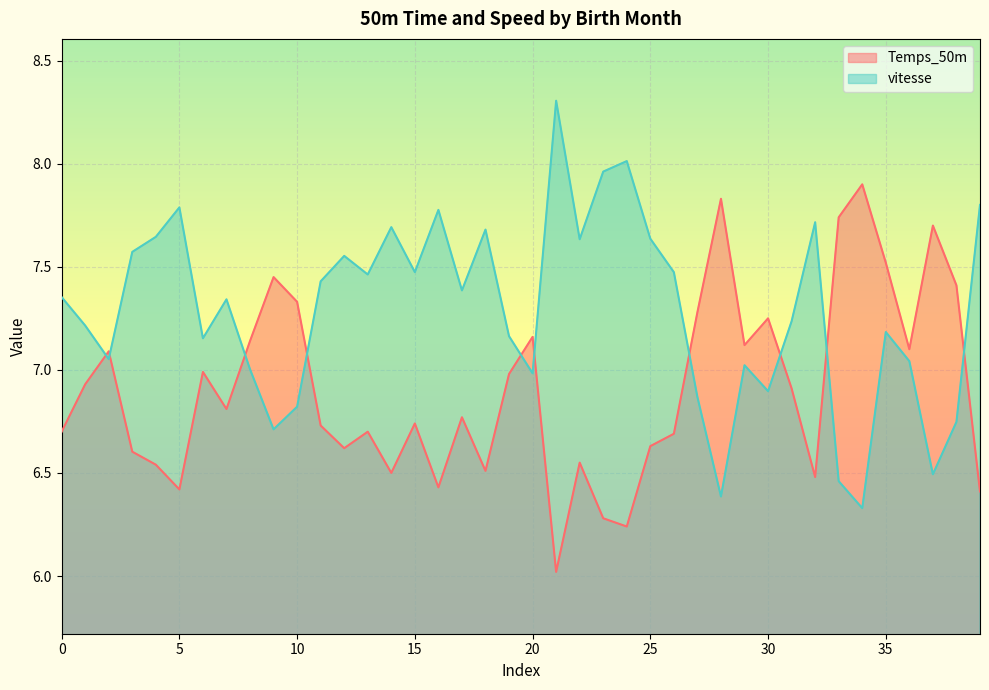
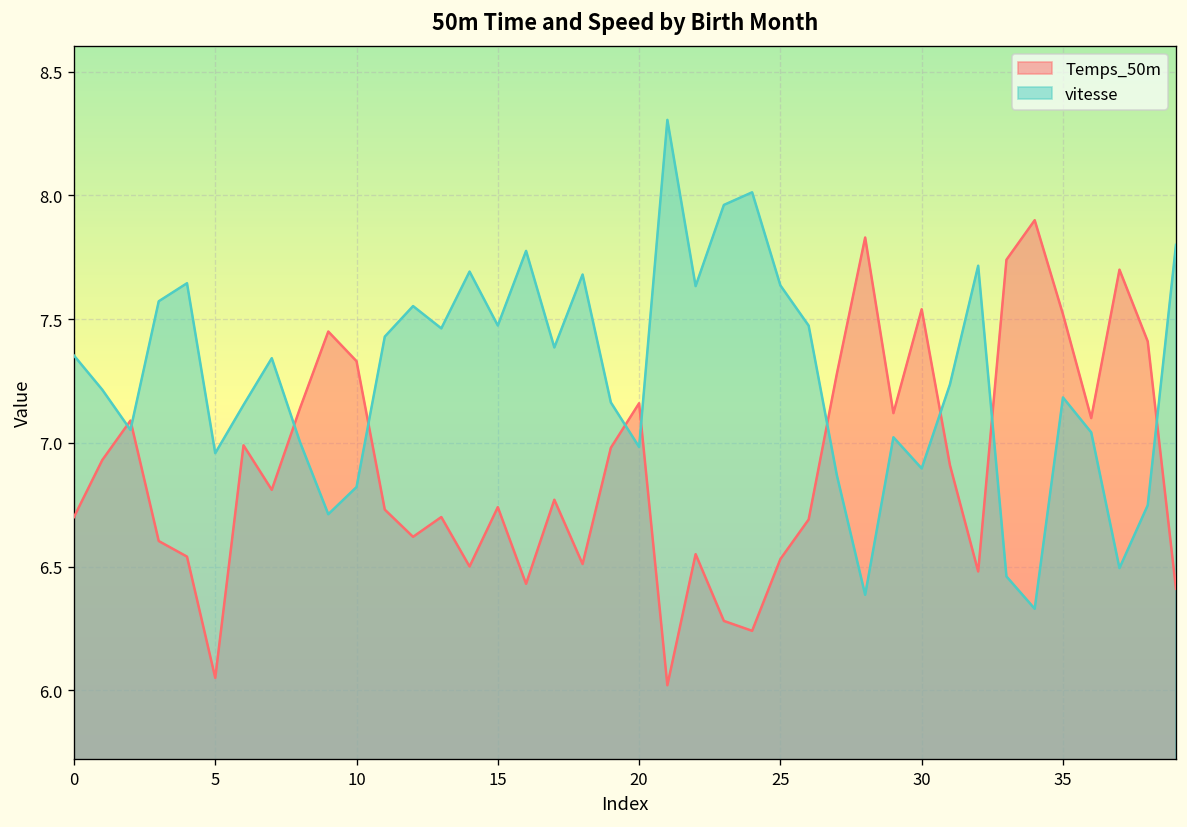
  {
    "Temps_50m": {
      "0": 6.70,
-     "5": 6.42,
+     "5": 6.05,
      "10": 7.33,
      "15": 6.74,
      "20": 7.16,
-     "25": 6.63,
-     "30": 7.25,
+     "25": 6.53,
+     "30": 7.54,
      "35": 7.52
    },
    "vitesse": {
      "0": 7.35,
-     "5": 7.79,
+     "5": 6.96,
      "10": 6.82,
      "15": 7.47,
      "20": 6.98,
      "25": 7.64,
      "30": 6.90,
      "35": 7.18
    }
  }
